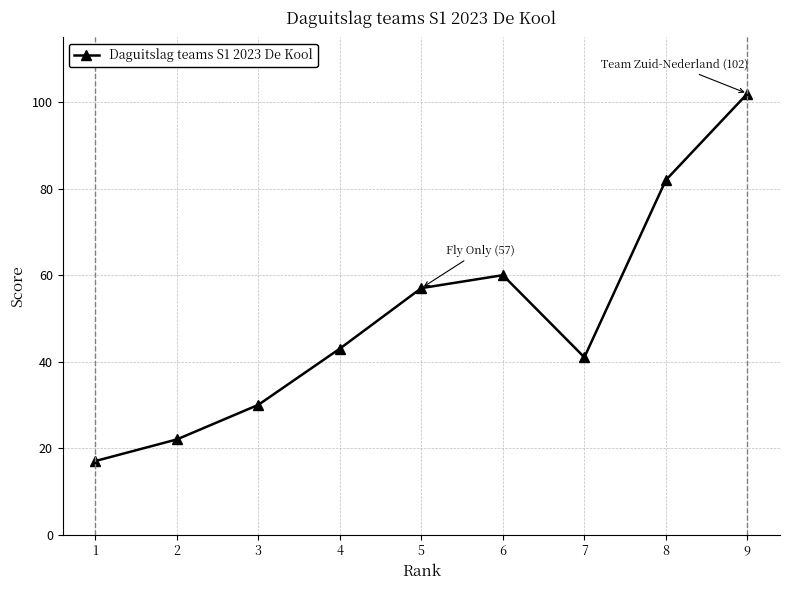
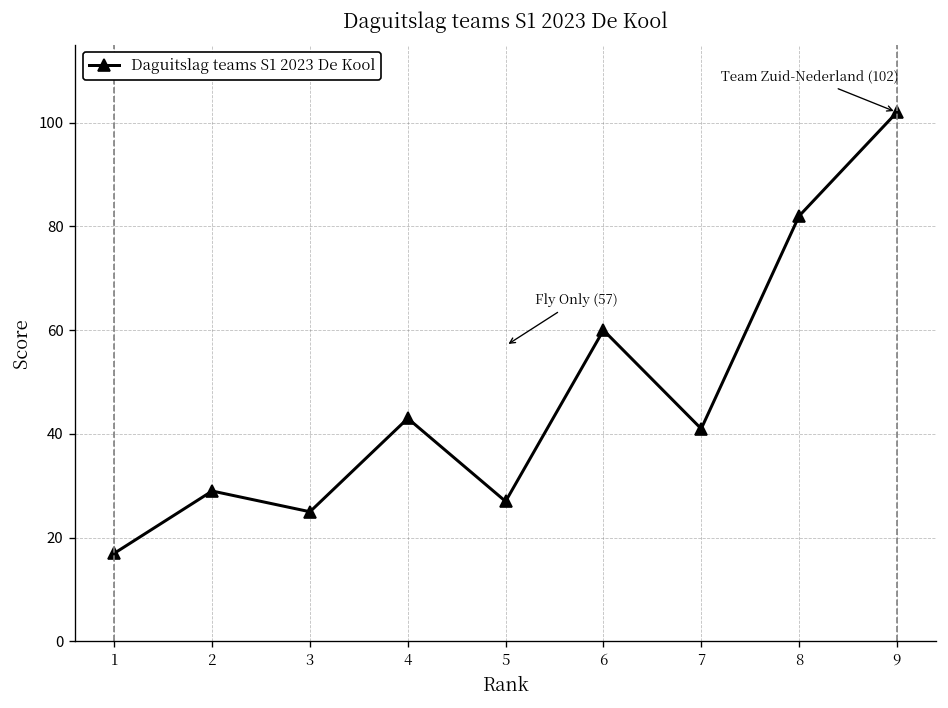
  {
    "1": 17,
-   "2": 22,
-   "3": 30,
+   "2": 29,
+   "3": 25,
    "4": 43,
-   "5": 57,
+   "5": 27,
    "7": 41,
    "8": 82
  }
